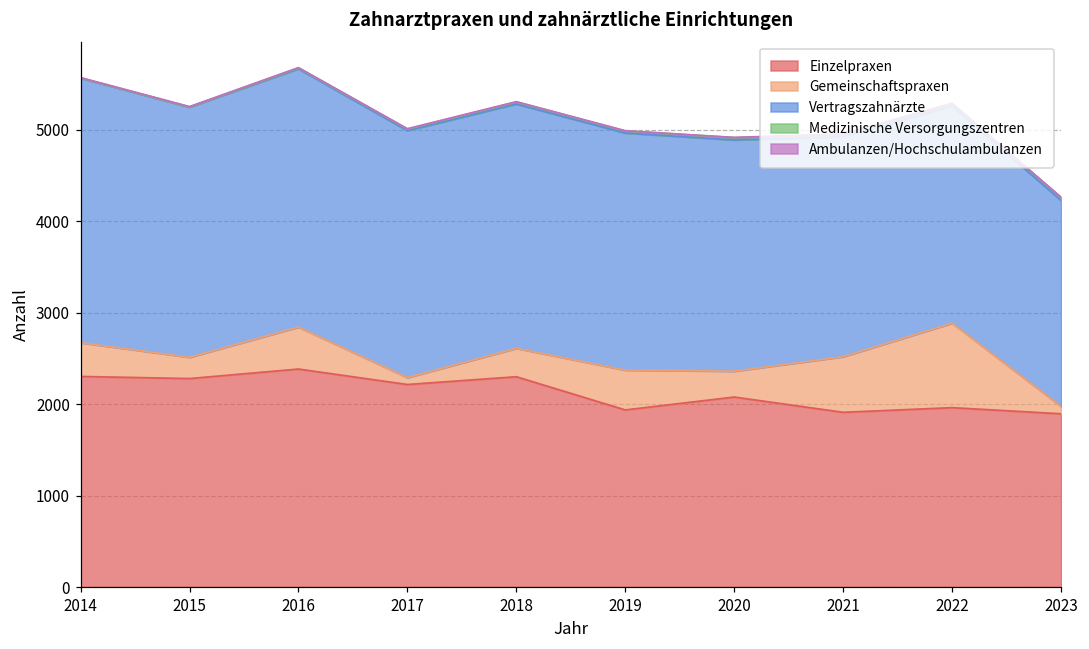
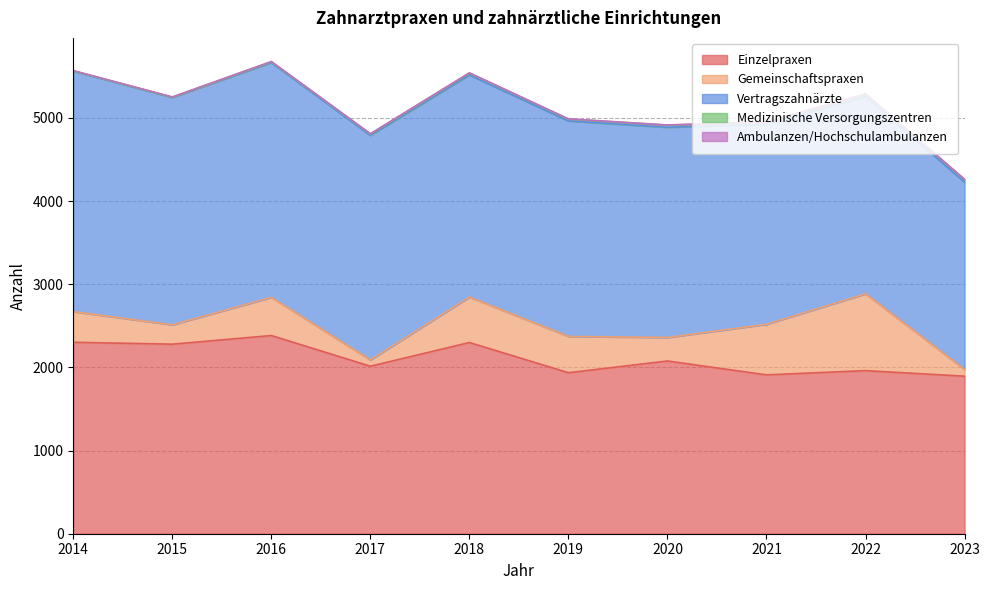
  {
    "Einzelpraxen": {
      "2014": 2300,
      "2015": 2300,
      "2016": 2400,
-     "2017": 2200,
+     "2017": 2000,
      "2018": 2300,
      "2019": 1900,
      "2020": 2100,
      "2021": 1900,
      "2022": 2000,
      "2023": 1900
    },
    "Gemeinschaftspraxen": {
      "2014": 400,
      "2015": 200,
      "2016": 500,
      "2017": 100,
-     "2018": 300,
+     "2018": 500,
      "2019": 400,
      "2020": 300,
      "2021": 600,
      "2022": 900,
      "2023": 100
    },
    "Vertragszahnärzte": {
      "2023": 2300
    }
  }
